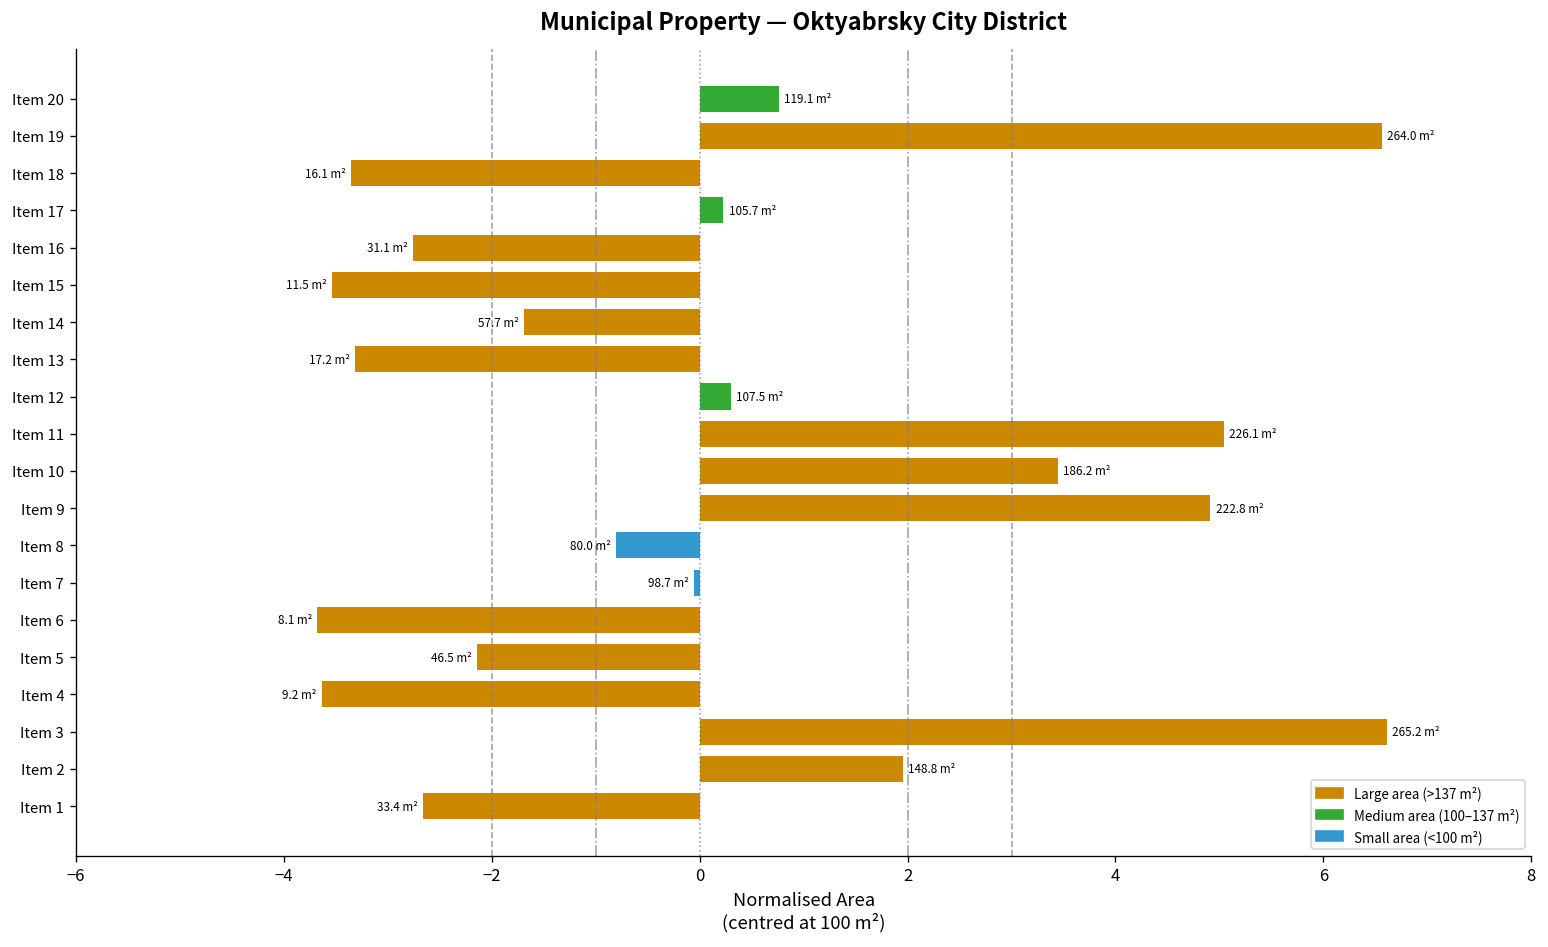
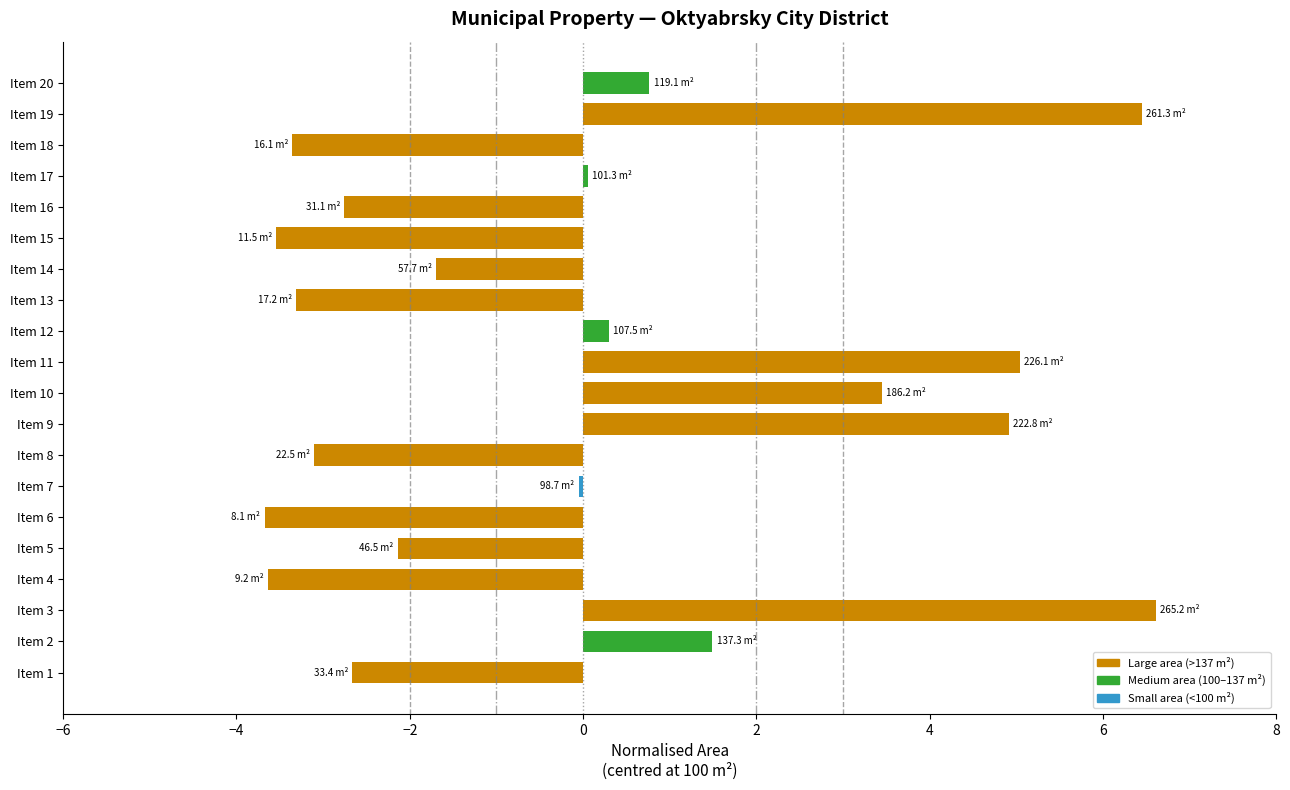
  {
-   "Item 19": 264.0,
-   "Item 17": 105.7,
-   "Item 8": 80.0,
-   "Item 2": 148.8
+   "Item 19": 261.3,
+   "Item 17": 101.3,
+   "Item 8": 22.5,
+   "Item 2": 137.3
  }
